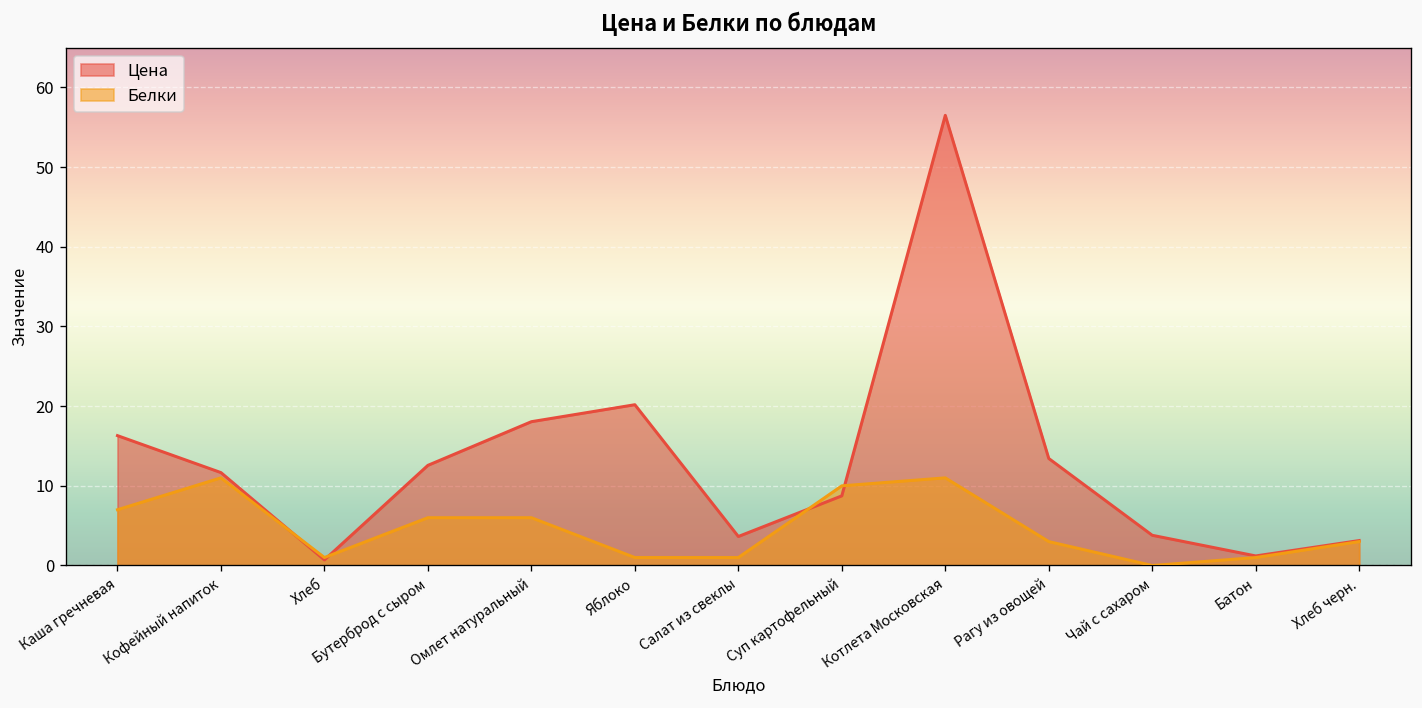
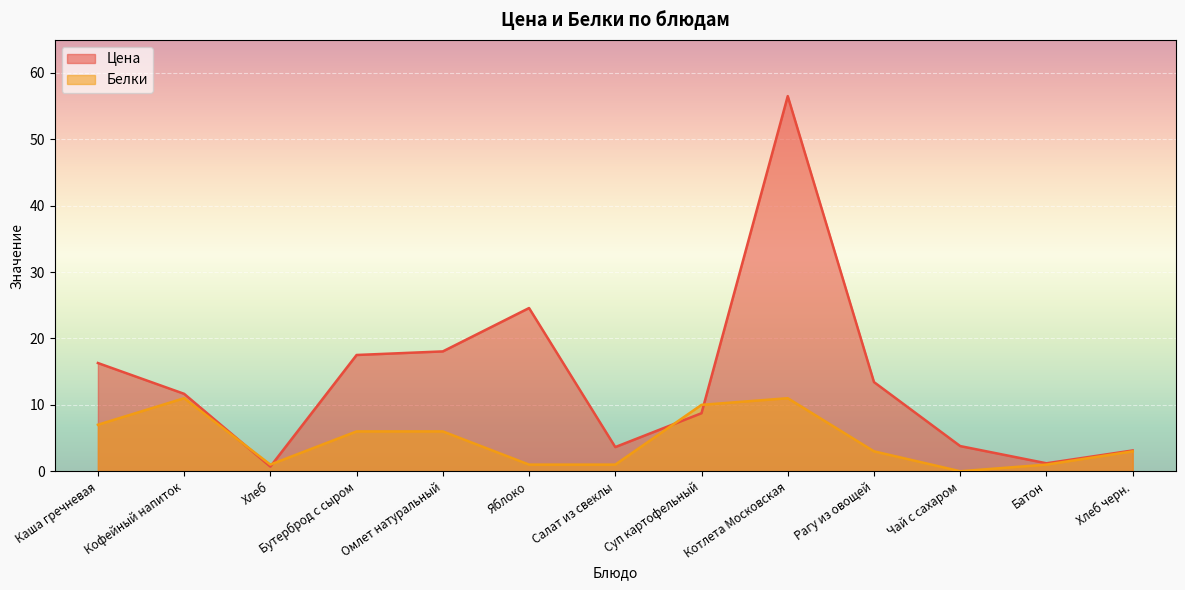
  {
    "Цена": {
      "Каша гречневая": 16,
      "Кофейный напиток": 12,
-     "Бутерброд с сыром": 13,
+     "Бутерброд с сыром": 18,
      "Омлет натуральный": 18,
-     "Яблоко": 20,
+     "Яблоко": 25,
      "Салат из свеклы": 4,
      "Суп картофельный": 9,
      "Котлета Московская": 57,
      "Рагу из овощей": 13,
      "Чай с сахаром": 4
    },
    "Белки": {
      "Каша гречневая": 7,
      "Кофейный напиток": 11,
      "Бутерброд с сыром": 6,
      "Омлет натуральный": 6,
      "Яблоко": 1,
      "Салат из свеклы": 1,
      "Суп картофельный": 10,
      "Котлета Московская": 11,
      "Рагу из овощей": 3,
      "Чай с сахаром": 0
    }
  }
